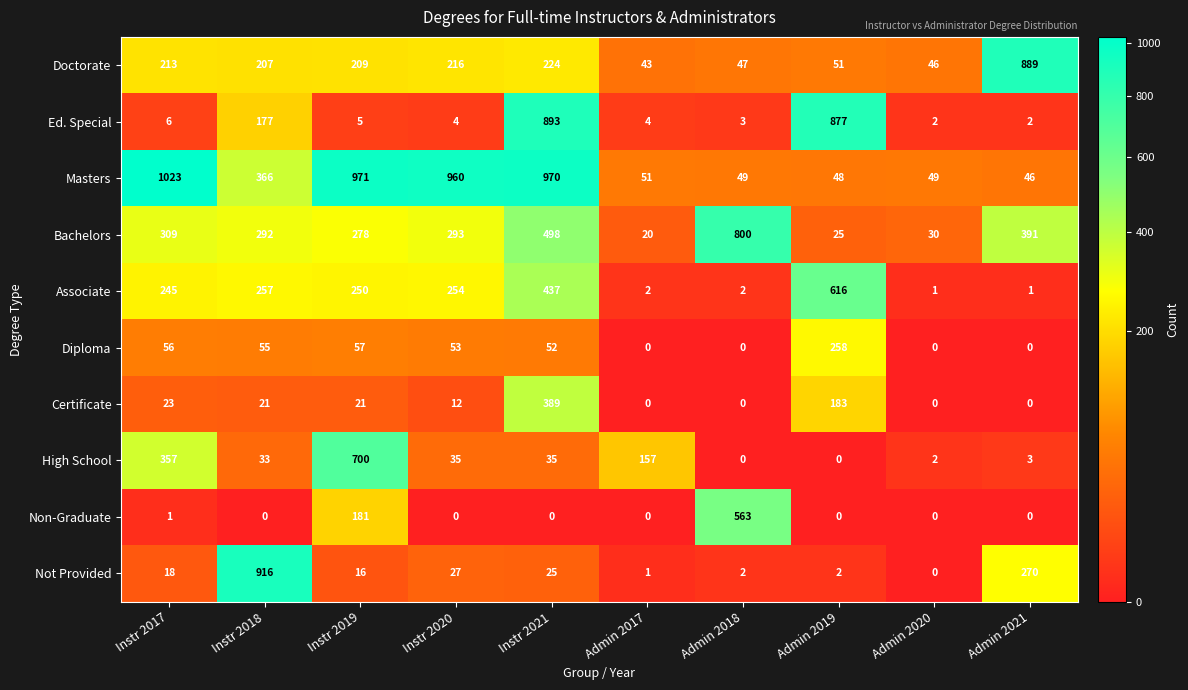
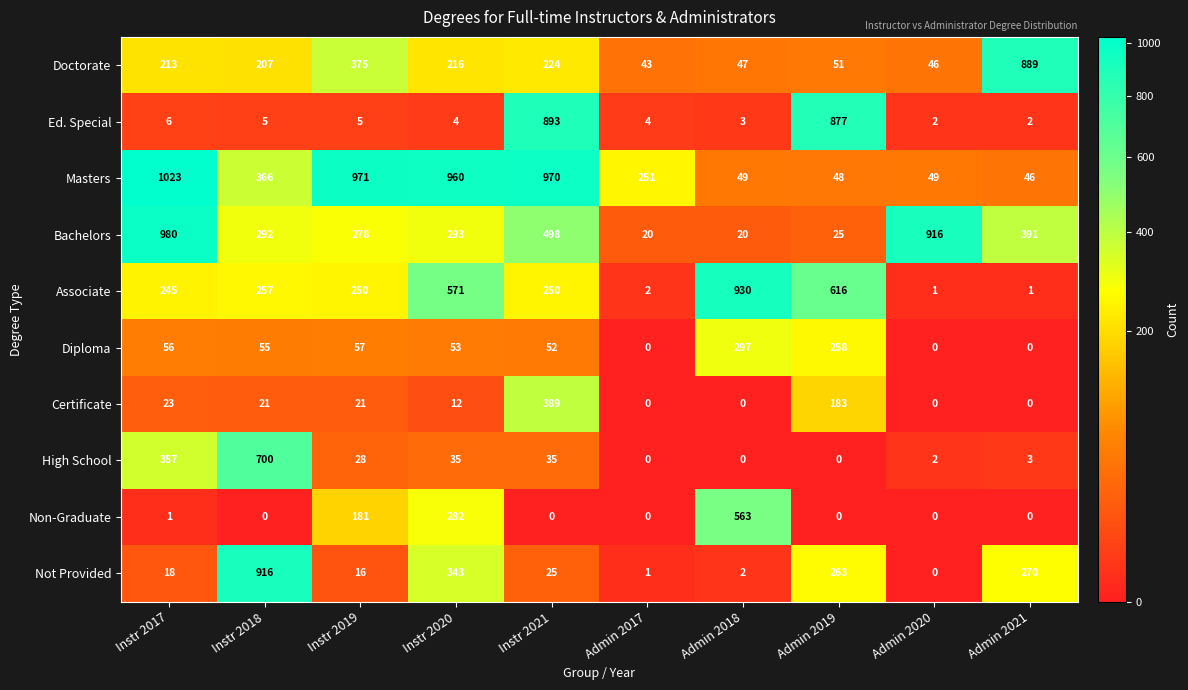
  {
    "Doctorate": {
      "Instr 2017": 213,
      "Instr 2018": 207,
-     "Instr 2019": 209,
+     "Instr 2019": 375,
      "Instr 2020": 216,
      "Instr 2021": 224,
      "Admin 2017": 43,
      "Admin 2018": 47,
      "Admin 2019": 51,
      "Admin 2020": 46,
      "Admin 2021": 889
    },
    "Ed. Special": {
      "Instr 2017": 6,
-     "Instr 2018": 177,
+     "Instr 2018": 5,
      "Instr 2019": 5,
      "Instr 2020": 4,
      "Instr 2021": 893,
      "Admin 2017": 4,
      "Admin 2018": 3,
      "Admin 2019": 877,
      "Admin 2020": 2,
      "Admin 2021": 2
    },
    "Masters": {
      "Instr 2017": 1023,
      "Instr 2018": 366,
      "Instr 2019": 971,
      "Instr 2020": 960,
      "Instr 2021": 970,
-     "Admin 2017": 51,
+     "Admin 2017": 251,
      "Admin 2018": 49,
      "Admin 2019": 48,
      "Admin 2020": 49,
      "Admin 2021": 46
    },
    "Bachelors": {
-     "Instr 2017": 309,
+     "Instr 2017": 980,
      "Instr 2018": 292,
      "Instr 2019": 278,
      "Instr 2020": 293,
      "Instr 2021": 498,
      "Admin 2017": 20,
-     "Admin 2018": 800,
+     "Admin 2018": 20,
      "Admin 2019": 25,
-     "Admin 2020": 30,
+     "Admin 2020": 916,
      "Admin 2021": 391
    },
    "Associate": {
      "Instr 2017": 245,
      "Instr 2018": 257,
      "Instr 2019": 250,
-     "Instr 2020": 254,
-     "Instr 2021": 437,
+     "Instr 2020": 571,
+     "Instr 2021": 250,
      "Admin 2017": 2,
-     "Admin 2018": 2,
+     "Admin 2018": 930,
      "Admin 2019": 616,
      "Admin 2020": 1,
      "Admin 2021": 1
    },
    "Diploma": {
      "Instr 2017": 56,
      "Instr 2018": 55,
      "Instr 2019": 57,
      "Instr 2020": 53,
      "Instr 2021": 52,
      "Admin 2017": 0,
-     "Admin 2018": 0,
+     "Admin 2018": 297,
      "Admin 2019": 258,
      "Admin 2020": 0,
      "Admin 2021": 0
    },
    "Certificate": {
      "Instr 2017": 23,
      "Instr 2018": 21,
      "Instr 2019": 21,
      "Instr 2020": 12,
      "Instr 2021": 389,
      "Admin 2017": 0,
      "Admin 2018": 0,
      "Admin 2019": 183,
      "Admin 2020": 0,
      "Admin 2021": 0
    },
    "High School": {
      "Instr 2017": 357,
-     "Instr 2018": 33,
-     "Instr 2019": 700,
+     "Instr 2018": 700,
+     "Instr 2019": 28,
      "Instr 2020": 35,
      "Instr 2021": 35,
-     "Admin 2017": 157,
+     "Admin 2017": 0,
      "Admin 2018": 0,
      "Admin 2019": 0,
      "Admin 2020": 2,
      "Admin 2021": 3
    },
    "Non-Graduate": {
      "Instr 2017": 1,
      "Instr 2018": 0,
      "Instr 2019": 181,
-     "Instr 2020": 0,
+     "Instr 2020": 282,
      "Instr 2021": 0,
      "Admin 2017": 0,
      "Admin 2018": 563,
      "Admin 2019": 0,
      "Admin 2020": 0,
      "Admin 2021": 0
    },
    "Not Provided": {
      "Instr 2017": 18,
      "Instr 2018": 916,
      "Instr 2019": 16,
-     "Instr 2020": 27,
+     "Instr 2020": 343,
      "Instr 2021": 25,
      "Admin 2017": 1,
      "Admin 2018": 2,
-     "Admin 2019": 2,
+     "Admin 2019": 263,
      "Admin 2020": 0,
      "Admin 2021": 270
    }
  }
